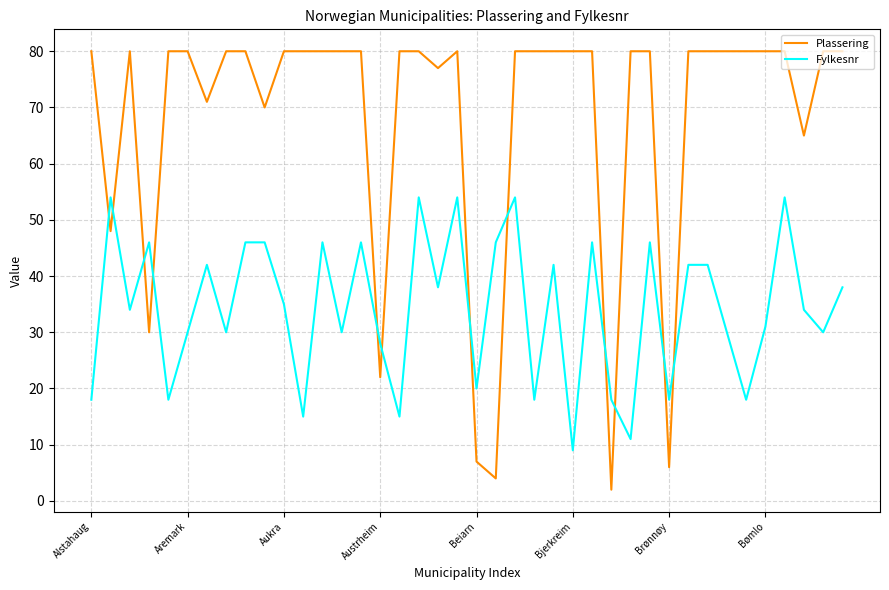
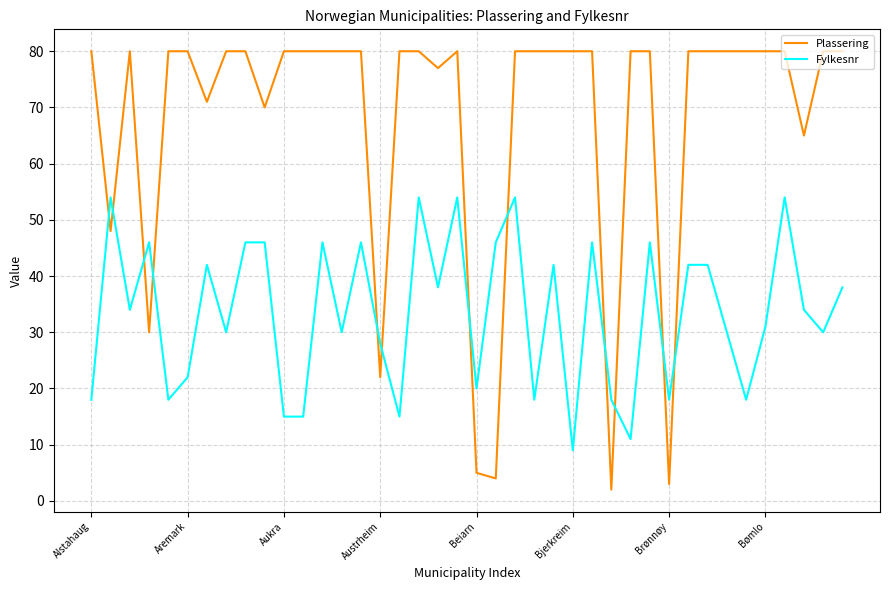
  {
    "Plassering": {
      "Alstahaug": 80,
      "Aremark": 80,
      "Aukra": 80,
      "Austrheim": 22,
-     "Beiarn": 7,
+     "Beiarn": 5,
      "Bjerkreim": 80,
-     "Brønnøy": 6,
+     "Brønnøy": 3,
      "Bømlo": 80
    },
    "Fylkesnr": {
      "Alstahaug": 18,
-     "Aremark": 30,
-     "Aukra": 35,
+     "Aremark": 22,
+     "Aukra": 15,
      "Austrheim": 28,
      "Beiarn": 20,
      "Bjerkreim": 9,
      "Brønnøy": 18,
      "Bømlo": 31
    }
  }
